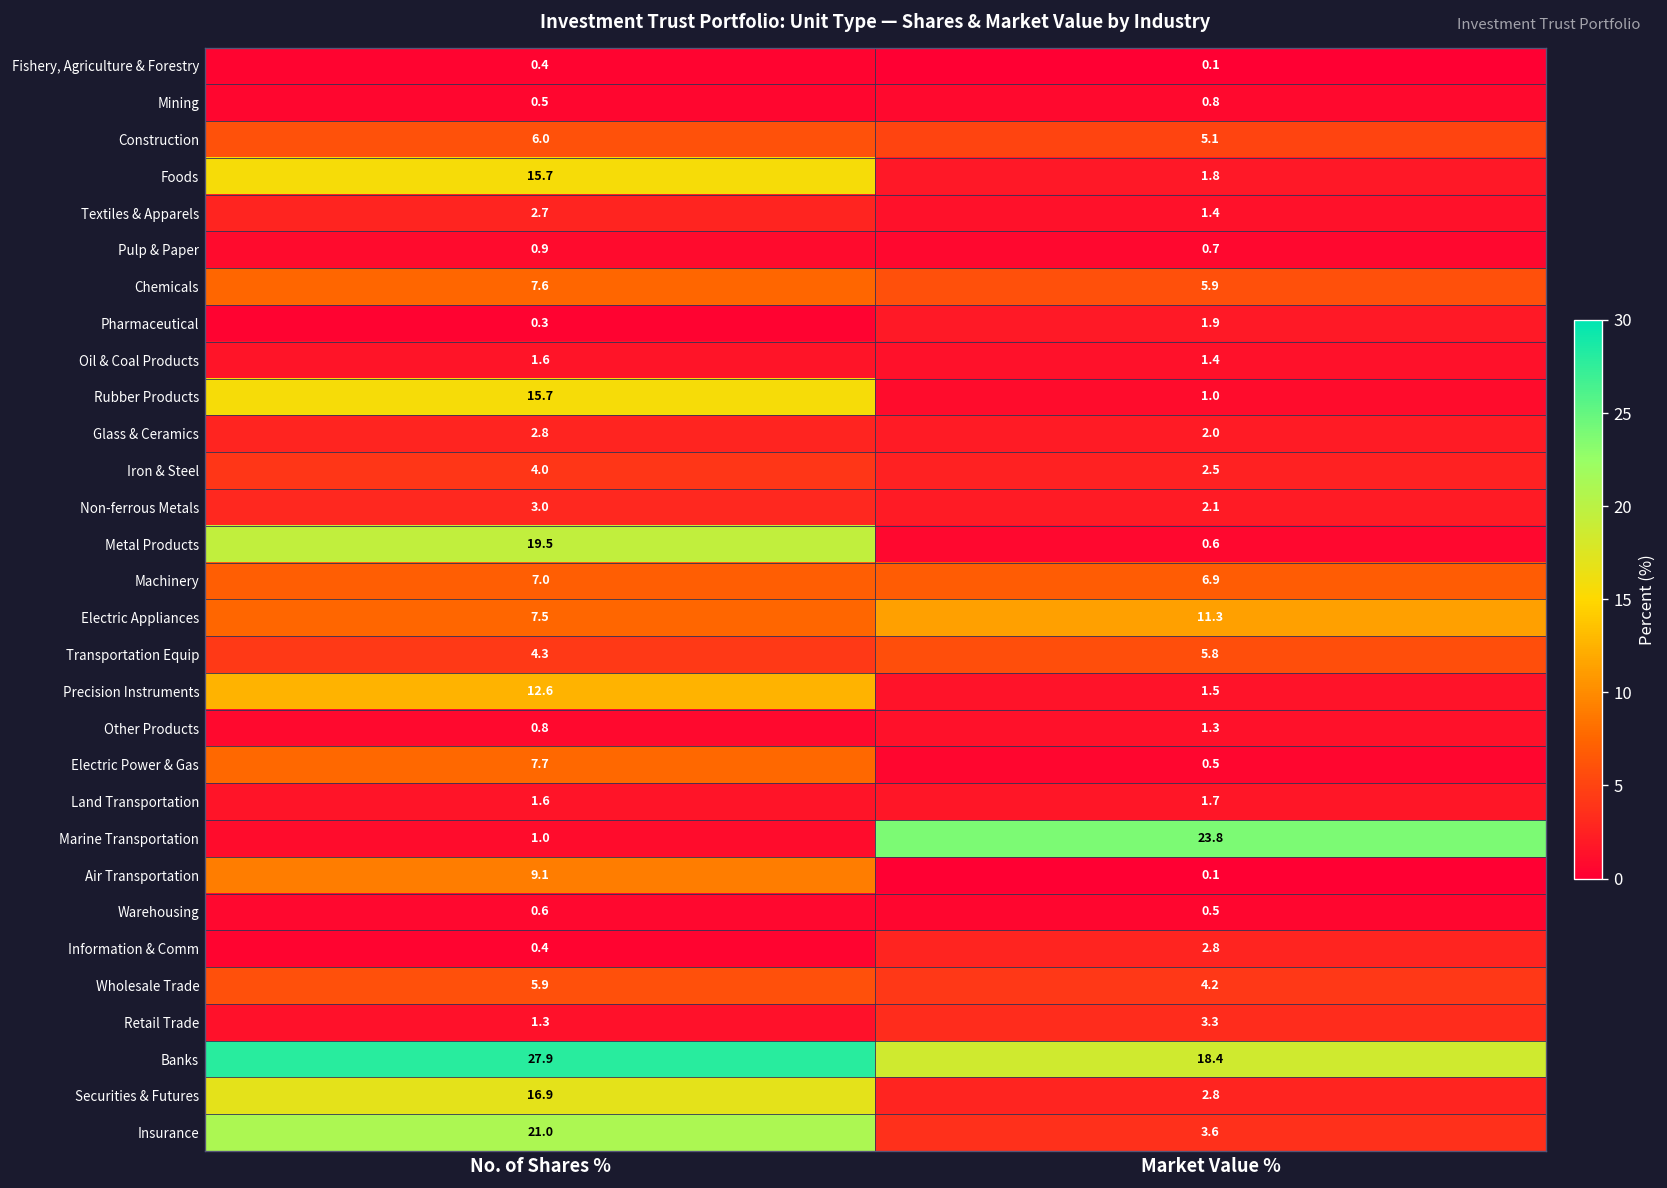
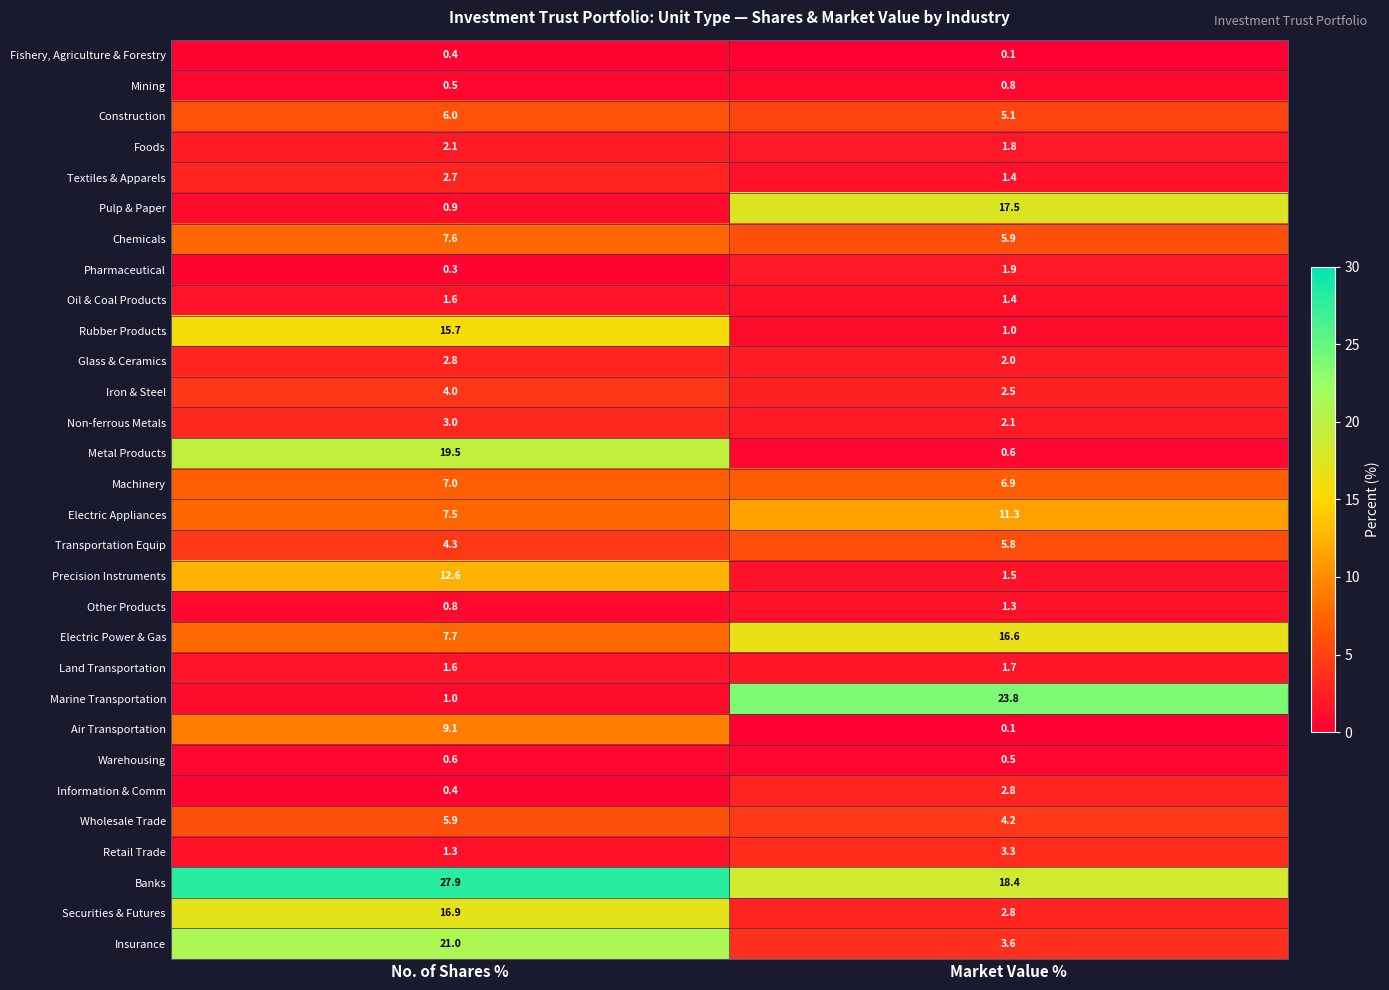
  {
    "Fishery, Agriculture & Forestry": {
      "No. of Shares %": 0.4,
      "Market Value %": 0.1
    },
    "Mining": {
      "No. of Shares %": 0.5,
      "Market Value %": 0.8
    },
    "Construction": {
      "No. of Shares %": 6.0,
      "Market Value %": 5.1
    },
    "Foods": {
-     "No. of Shares %": 15.7,
+     "No. of Shares %": 2.1,
      "Market Value %": 1.8
    },
    "Textiles & Apparels": {
      "No. of Shares %": 2.7,
      "Market Value %": 1.4
    },
    "Pulp & Paper": {
      "No. of Shares %": 0.9,
-     "Market Value %": 0.7
+     "Market Value %": 17.5
    },
    "Chemicals": {
      "No. of Shares %": 7.6,
      "Market Value %": 5.9
    },
    "Pharmaceutical": {
      "No. of Shares %": 0.3,
      "Market Value %": 1.9
    },
    "Oil & Coal Products": {
      "No. of Shares %": 1.6,
      "Market Value %": 1.4
    },
    "Rubber Products": {
      "No. of Shares %": 15.7,
      "Market Value %": 1.0
    },
    "Glass & Ceramics": {
      "No. of Shares %": 2.8,
      "Market Value %": 2.0
    },
    "Iron & Steel": {
      "No. of Shares %": 4.0,
      "Market Value %": 2.5
    },
    "Non-ferrous Metals": {
      "No. of Shares %": 3.0,
      "Market Value %": 2.1
    },
    "Metal Products": {
      "No. of Shares %": 19.5,
      "Market Value %": 0.6
    },
    "Machinery": {
      "No. of Shares %": 7.0,
      "Market Value %": 6.9
    },
    "Electric Appliances": {
      "No. of Shares %": 7.5,
      "Market Value %": 11.3
    },
    "Transportation Equip": {
      "No. of Shares %": 4.3,
      "Market Value %": 5.8
    },
    "Precision Instruments": {
      "No. of Shares %": 12.6,
      "Market Value %": 1.5
    },
    "Other Products": {
      "No. of Shares %": 0.8,
      "Market Value %": 1.3
    },
    "Electric Power & Gas": {
      "No. of Shares %": 7.7,
-     "Market Value %": 0.5
+     "Market Value %": 16.6
    },
    "Land Transportation": {
      "No. of Shares %": 1.6,
      "Market Value %": 1.7
    },
    "Marine Transportation": {
      "No. of Shares %": 1.0,
      "Market Value %": 23.8
    },
    "Air Transportation": {
      "No. of Shares %": 9.1,
      "Market Value %": 0.1
    },
    "Warehousing": {
      "No. of Shares %": 0.6,
      "Market Value %": 0.5
    },
    "Information & Comm": {
      "No. of Shares %": 0.4,
      "Market Value %": 2.8
    },
    "Wholesale Trade": {
      "No. of Shares %": 5.9,
      "Market Value %": 4.2
    },
    "Retail Trade": {
      "No. of Shares %": 1.3,
      "Market Value %": 3.3
    },
    "Banks": {
      "No. of Shares %": 27.9,
      "Market Value %": 18.4
    },
    "Securities & Futures": {
      "No. of Shares %": 16.9,
      "Market Value %": 2.8
    },
    "Insurance": {
      "No. of Shares %": 21.0,
      "Market Value %": 3.6
    }
  }
